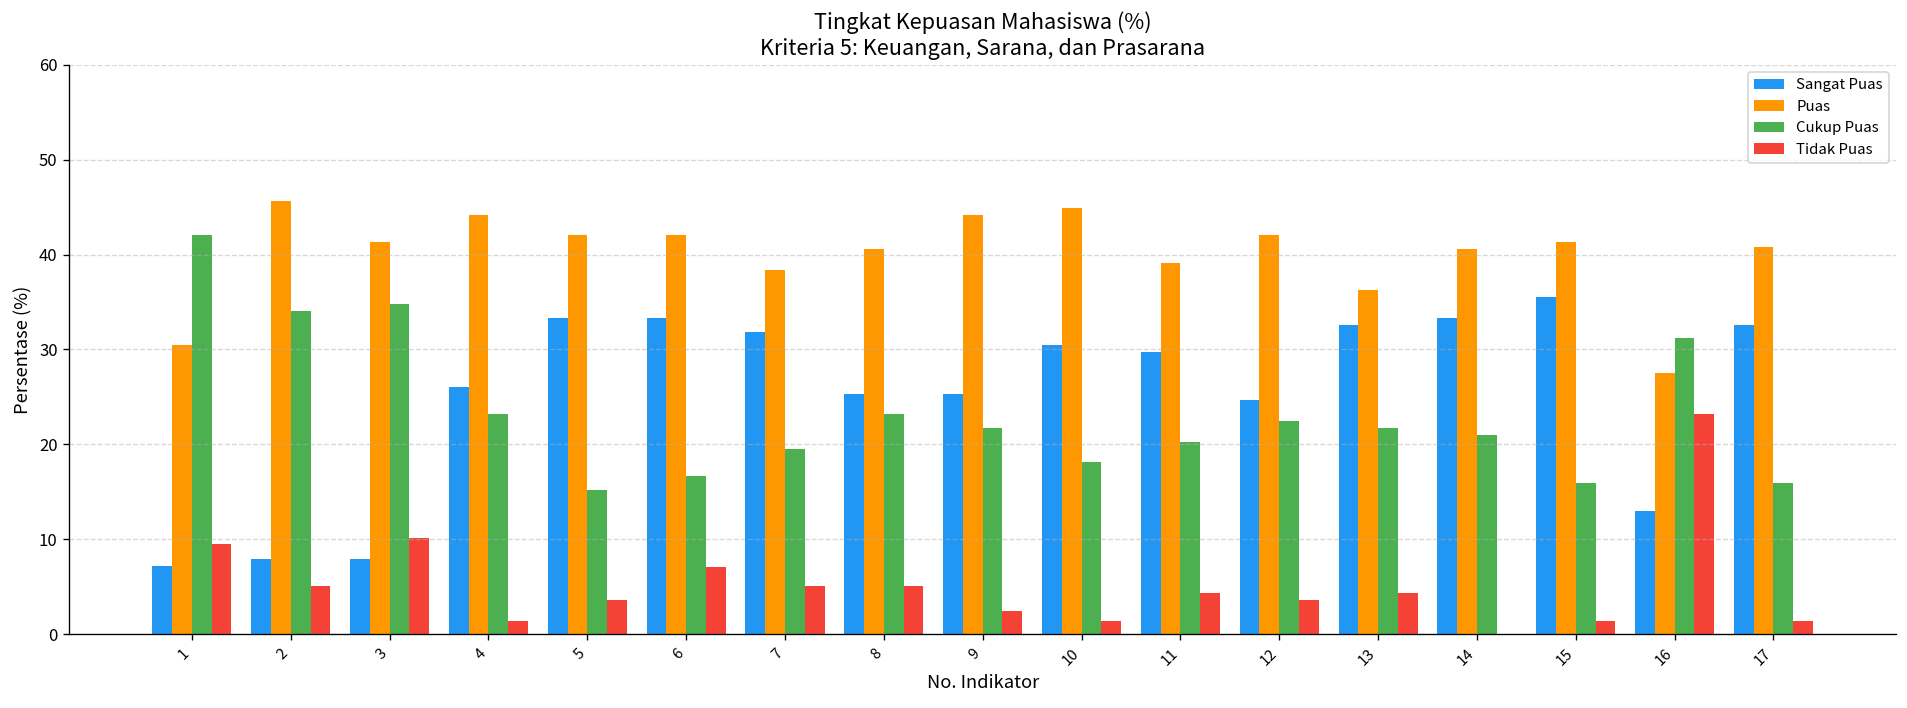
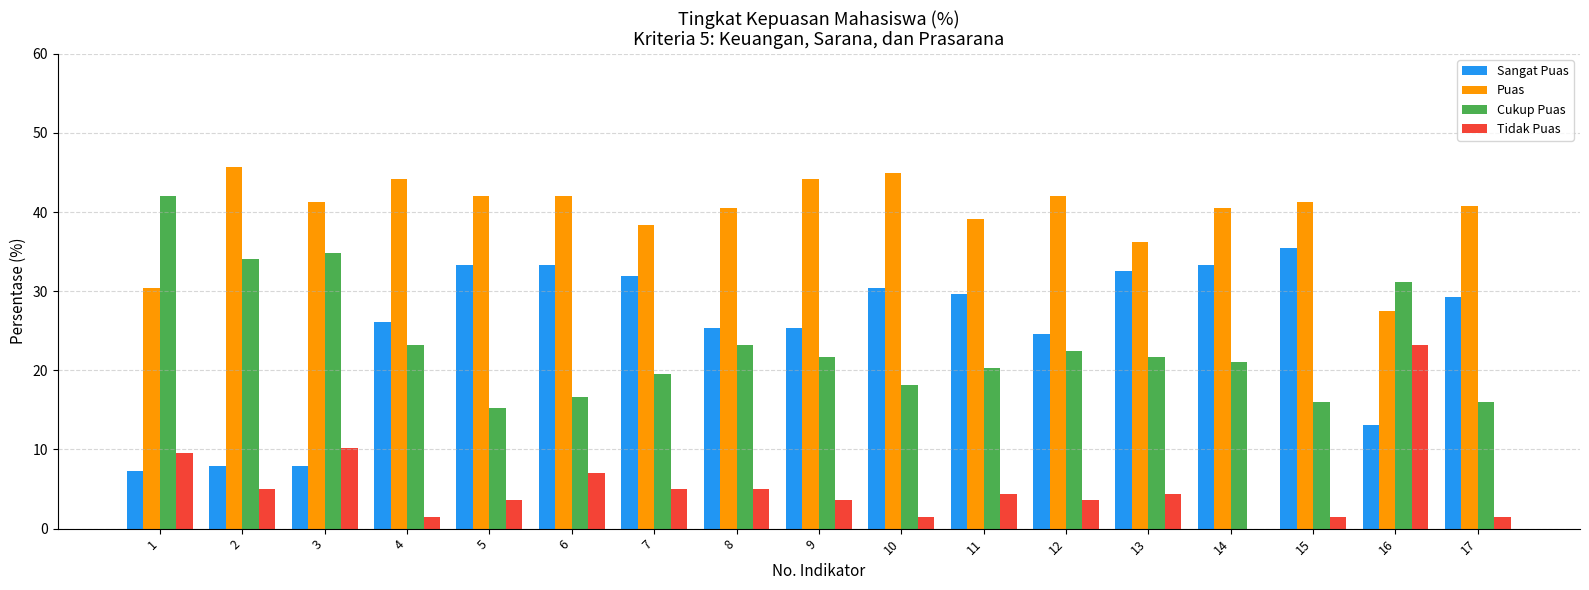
  {
    "Sangat Puas": {
      "1": 7,
      "2": 8,
      "3": 8,
      "4": 26,
      "5": 33,
      "6": 33,
      "7": 32,
      "8": 25,
      "9": 25,
      "10": 30,
      "11": 30,
      "12": 25,
      "13": 33,
      "14": 33,
      "15": 36,
      "16": 13,
-     "17": 33
+     "17": 29
    },
    "Puas": {
      "1": 30,
      "2": 46,
      "3": 41,
      "4": 44,
      "5": 42,
      "6": 42,
      "7": 38,
      "8": 41,
      "9": 44,
      "10": 45,
      "11": 39,
      "12": 42,
      "13": 36,
      "14": 41,
      "15": 41,
      "16": 28,
      "17": 41
    },
    "Cukup Puas": {
      "1": 42,
      "2": 34,
      "3": 35,
      "4": 23,
      "5": 15,
      "6": 17,
      "7": 20,
      "8": 23,
      "9": 22,
      "10": 18,
      "11": 20,
      "12": 22,
      "13": 22,
      "14": 21,
      "15": 16,
      "16": 31,
      "17": 16
    },
    "Tidak Puas": {
      "1": 10,
      "2": 5,
      "3": 10,
      "4": 1,
      "5": 4,
      "6": 7,
      "7": 5,
      "8": 5,
-     "9": 2,
+     "9": 4,
      "10": 1,
      "11": 4,
      "12": 4,
      "13": 4,
      "14": 0,
      "15": 1,
      "16": 23,
      "17": 1
    }
  }
